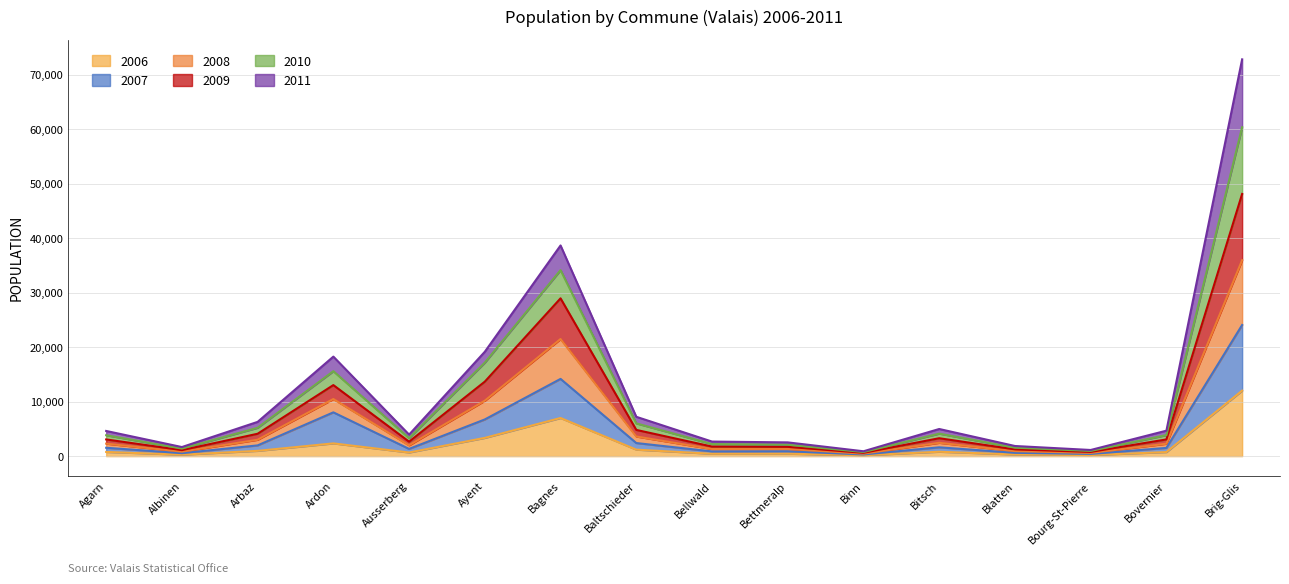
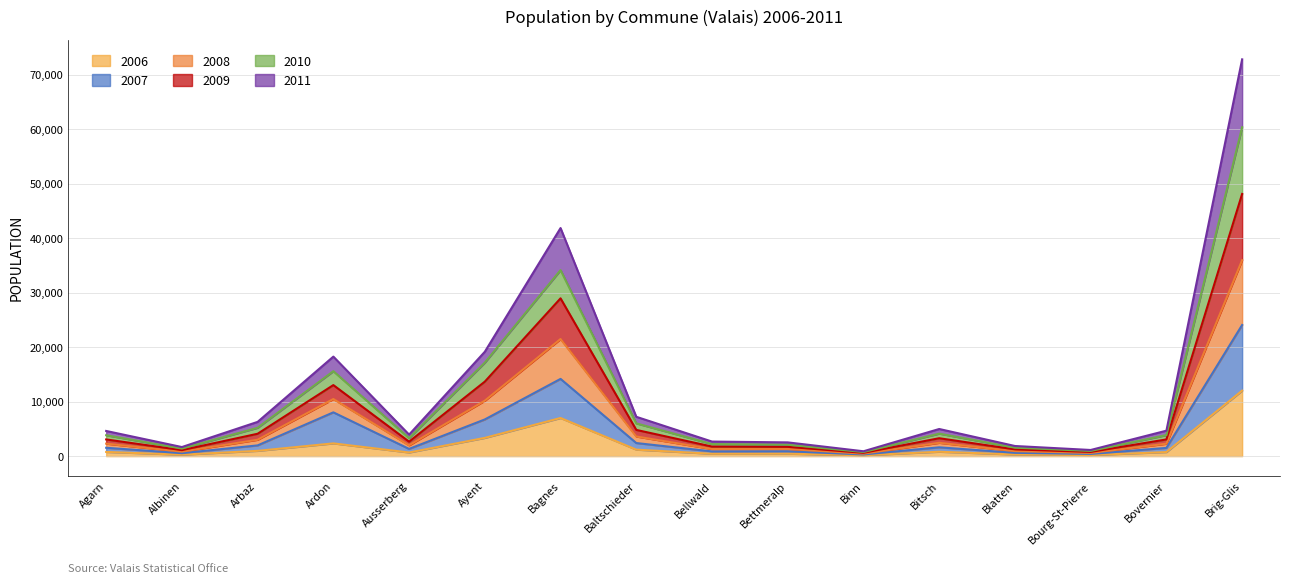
  {
    "2007": {
      "Agarn": "1,000",
      "Arbaz": "1,000",
      "Ardon": "6,000",
      "Ausserberg": "1,000",
      "Ayent": "3,000",
      "Bagnes": "7,000",
      "Baltschieder": "1,000",
      "Bitsch": "1,000",
      "Bovernier": "1,000",
      "Brig-Glis": "12,000"
    },
    "2009": {
      "Agarn": "1,000",
      "Arbaz": "1,000",
      "Ardon": "3,000",
      "Ausserberg": "1,000",
      "Ayent": "4,000",
      "Bagnes": "7,000",
      "Baltschieder": "1,000",
      "Bitsch": "1,000",
      "Bovernier": "1,000",
      "Brig-Glis": "12,000"
    },
    "2010": {
      "Agarn": "1,000",
      "Arbaz": "1,000",
      "Ardon": "3,000",
      "Ausserberg": "1,000",
      "Ayent": "3,000",
      "Bagnes": "5,000",
      "Baltschieder": "1,000",
      "Bitsch": "1,000",
      "Bovernier": "1,000",
      "Brig-Glis": "12,000"
    },
    "2011": {
      "Agarn": "1,000",
      "Arbaz": "1,000",
      "Ardon": "3,000",
      "Ausserberg": "1,000",
      "Ayent": "2,000",
-     "Bagnes": "5,000",
+     "Bagnes": "8,000",
      "Baltschieder": "1,000",
      "Bitsch": "1,000",
      "Bovernier": "1,000",
      "Brig-Glis": "12,000"
    }
  }
